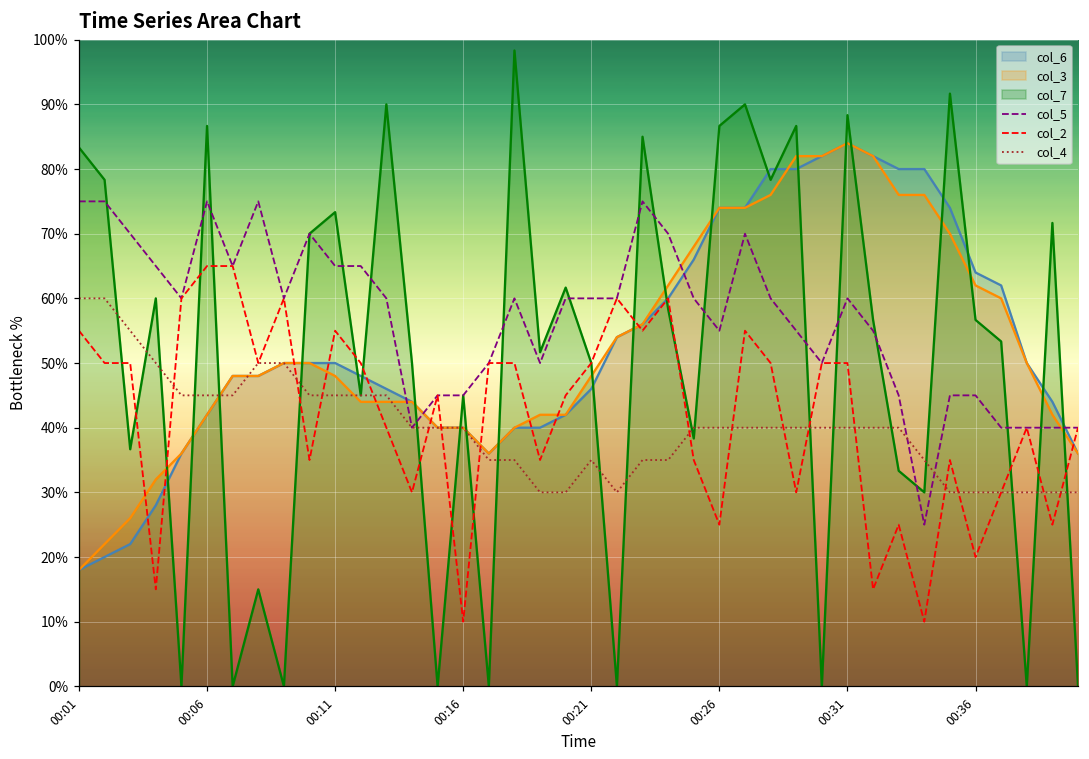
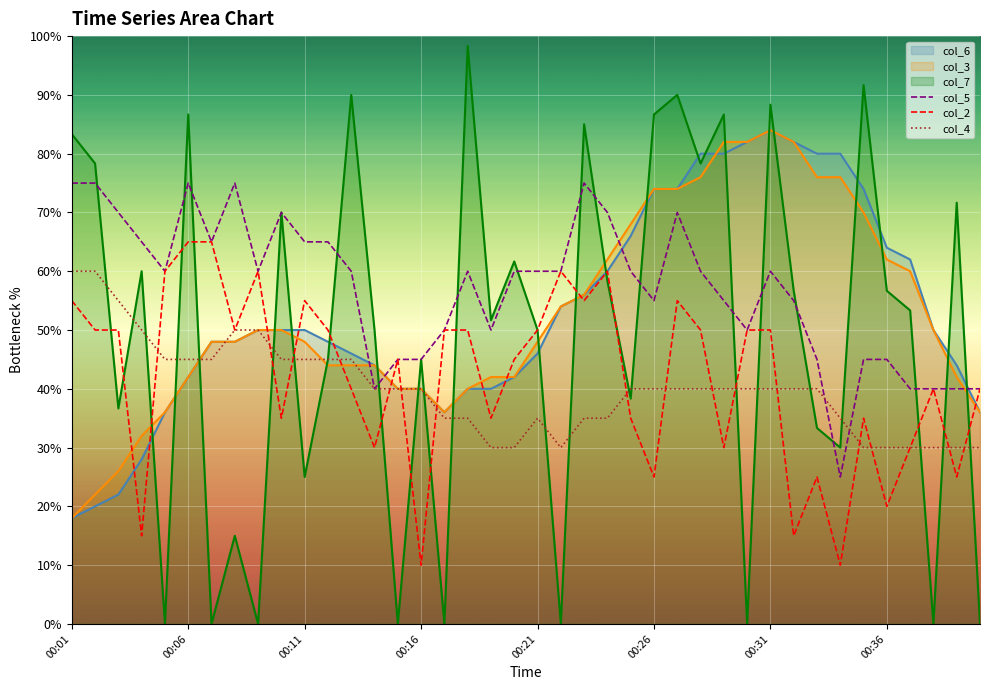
  {
    "col_6": {
      "00:11": "50%",
      "00:21": "46%",
      "00:36": "64%"
    },
    "col_3": {
      "00:11": "48%",
      "00:21": "48%",
      "00:36": "62%"
    },
    "col_7": {
      "00:01": "83%",
      "00:06": "87%",
-     "00:11": "73%",
+     "00:11": "25%",
      "00:26": "87%",
      "00:31": "88%",
      "00:36": "57%"
    },
    "col_5": {
      "00:01": "75%",
      "00:06": "75%",
      "00:11": "65%",
      "00:21": "60%",
      "00:26": "55%",
      "00:31": "60%",
      "00:36": "45%"
    },
    "col_2": {
      "00:01": "55%",
      "00:06": "65%",
      "00:11": "55%",
      "00:16": "10%",
      "00:26": "25%",
      "00:31": "50%",
      "00:36": "20%"
    },
    "col_4": {
      "00:01": "60%",
      "00:06": "45%",
      "00:11": "45%",
      "00:21": "35%",
      "00:26": "40%",
      "00:31": "40%",
      "00:36": "30%"
    }
  }
